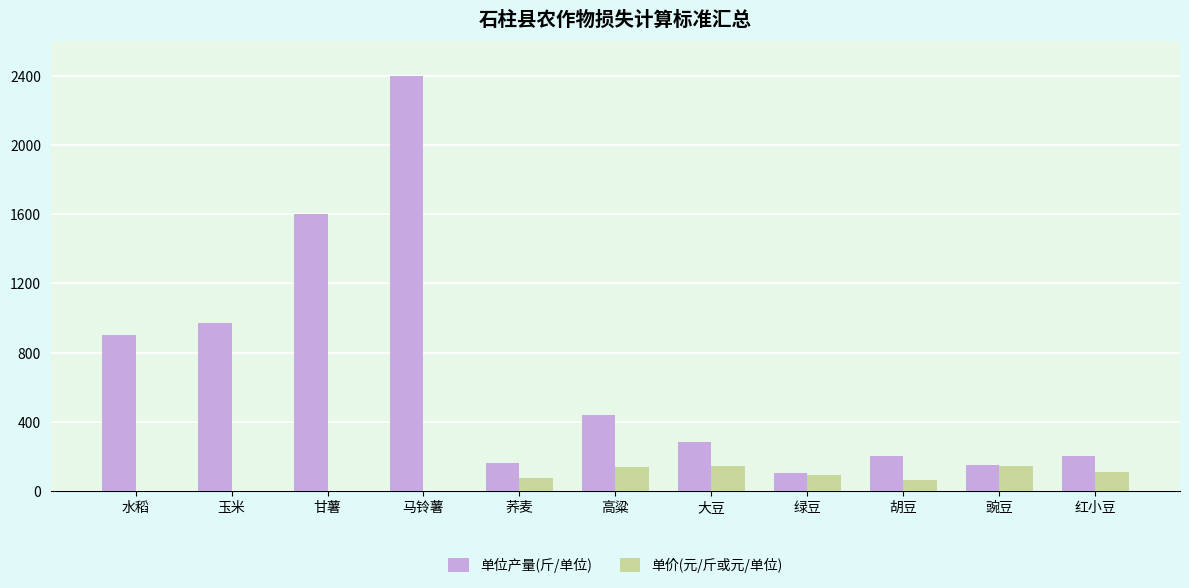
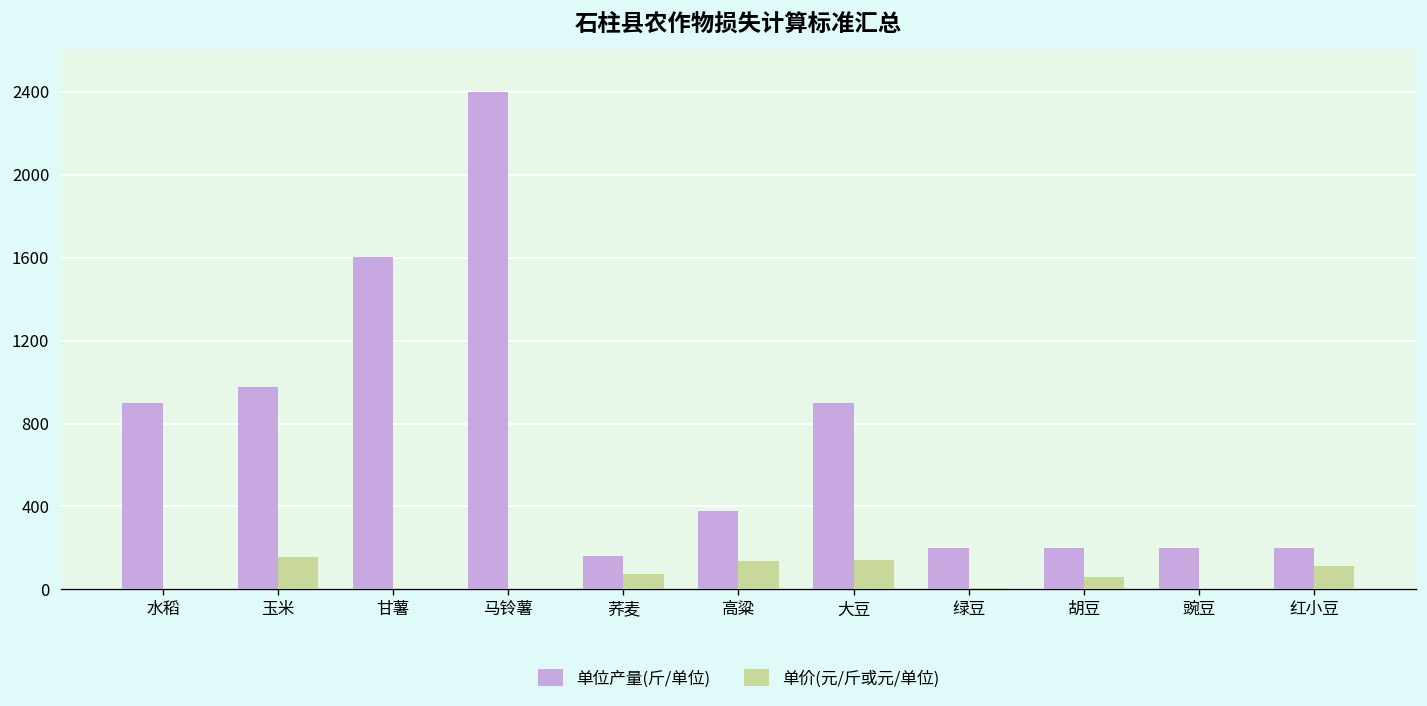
  {
    "单位产量(斤/单位)": {
      "水稻": 900,
      "玉米": 970,
      "甘薯": 1600,
      "马铃薯": 2400,
      "荞麦": 160,
-     "高粱": 440,
-     "大豆": 280,
-     "绿豆": 110,
+     "高粱": 380,
+     "大豆": 900,
+     "绿豆": 200,
      "胡豆": 200,
-     "豌豆": 150,
+     "豌豆": 200,
      "红小豆": 200
    },
    "单价(元/斤或元/单位)": {
-     "玉米": 0,
+     "玉米": 160,
      "荞麦": 70,
      "高粱": 140,
      "大豆": 140,
-     "绿豆": 90,
+     "绿豆": 10,
      "胡豆": 60,
-     "豌豆": 140,
+     "豌豆": 0,
      "红小豆": 110
    }
  }
